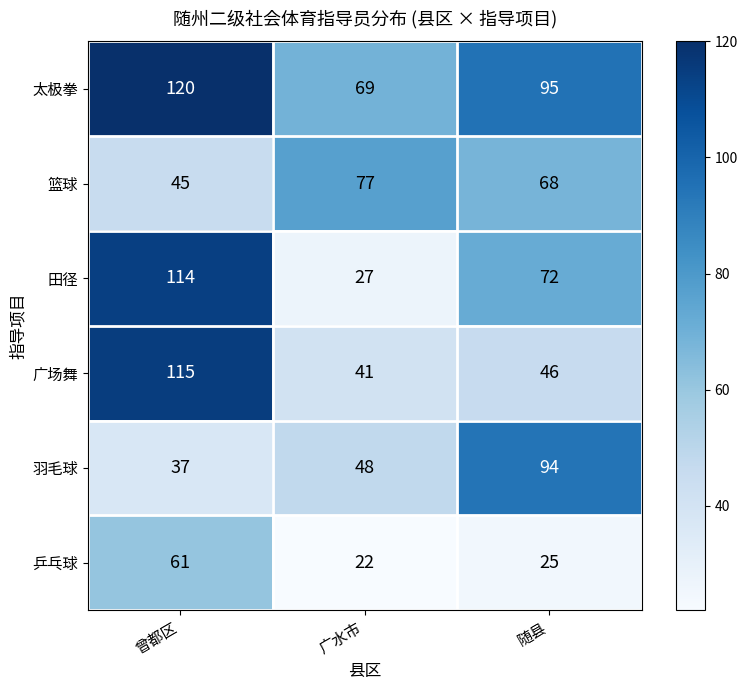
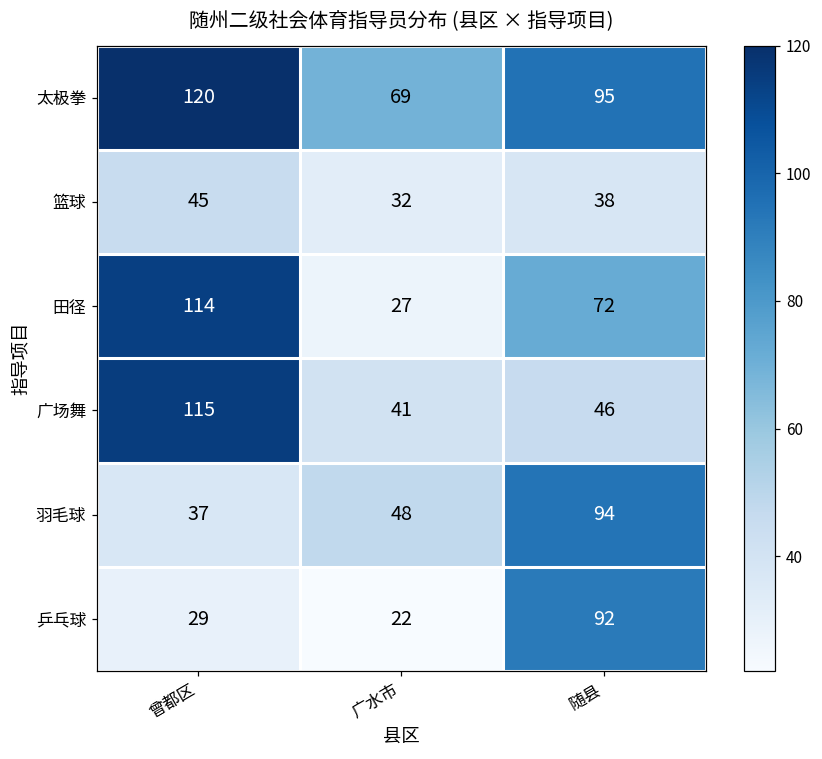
  {
    "太极拳": {
      "曾都区": 120,
      "广水市": 69,
      "随县": 95
    },
    "篮球": {
      "曾都区": 45,
-     "广水市": 77,
-     "随县": 68
+     "广水市": 32,
+     "随县": 38
    },
    "田径": {
      "曾都区": 114,
      "广水市": 27,
      "随县": 72
    },
    "广场舞": {
      "曾都区": 115,
      "广水市": 41,
      "随县": 46
    },
    "羽毛球": {
      "曾都区": 37,
      "广水市": 48,
      "随县": 94
    },
    "乒乓球": {
-     "曾都区": 61,
+     "曾都区": 29,
      "广水市": 22,
-     "随县": 25
+     "随县": 92
    }
  }
